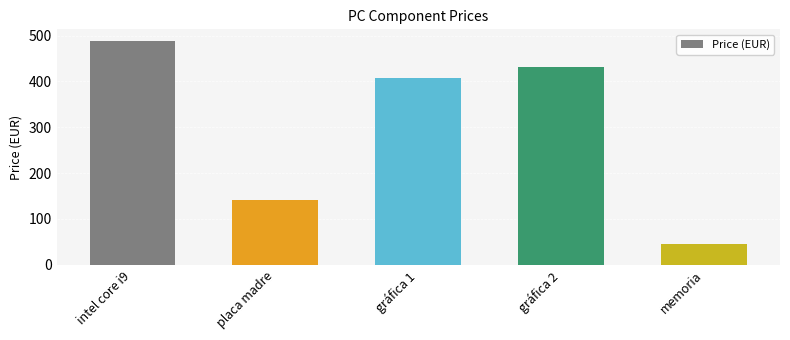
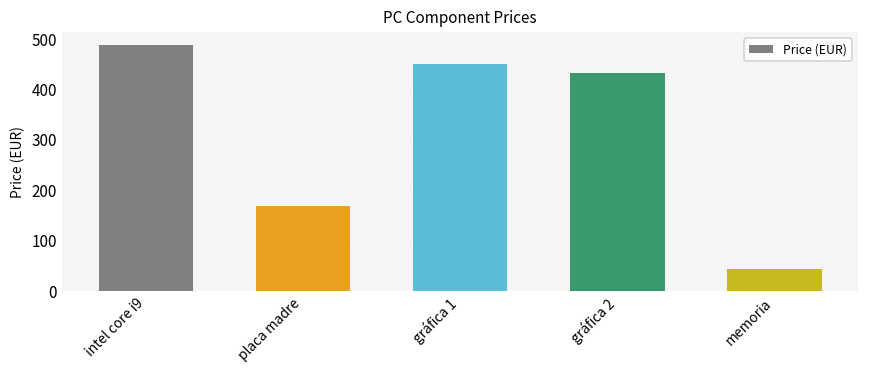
  {
    "intel core i9": 490,
-   "placa madre": 140,
-   "gráfica 1": 410,
+   "placa madre": 170,
+   "gráfica 1": 450,
    "gráfica 2": 430,
    "memoria": 40
  }
